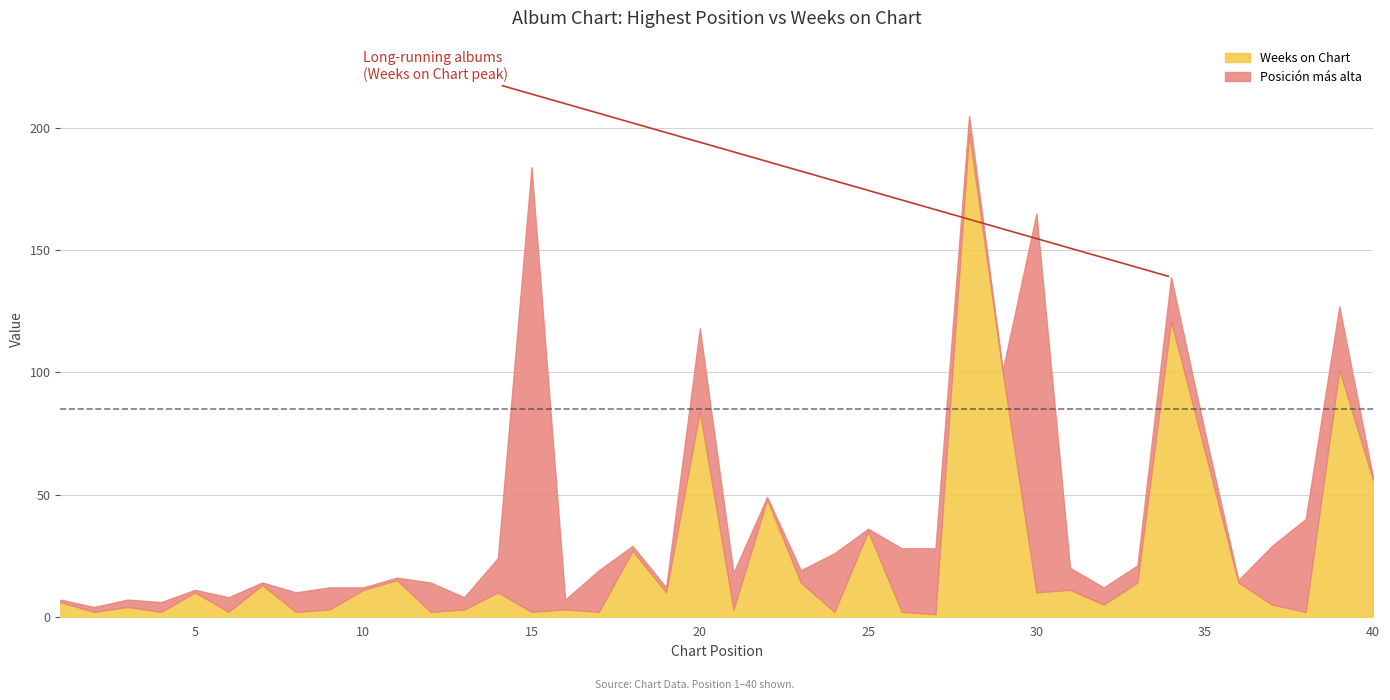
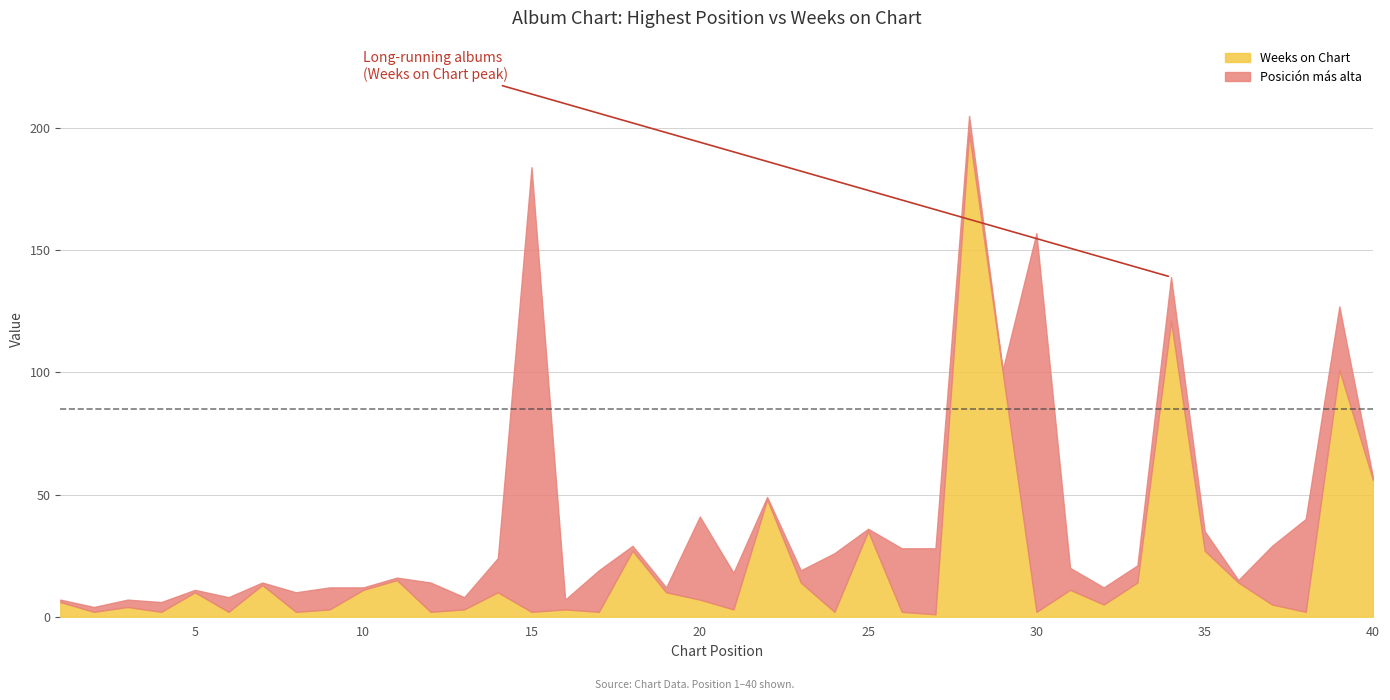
  {
    "Weeks on Chart": {
      "15": 2,
-     "20": 84,
-     "30": 10,
-     "35": 68
+     "20": 7,
+     "30": 2,
+     "35": 27
    },
    "Posición más alta": {
      "15": 182,
      "20": 34,
      "30": 155,
      "35": 8
    }
  }
